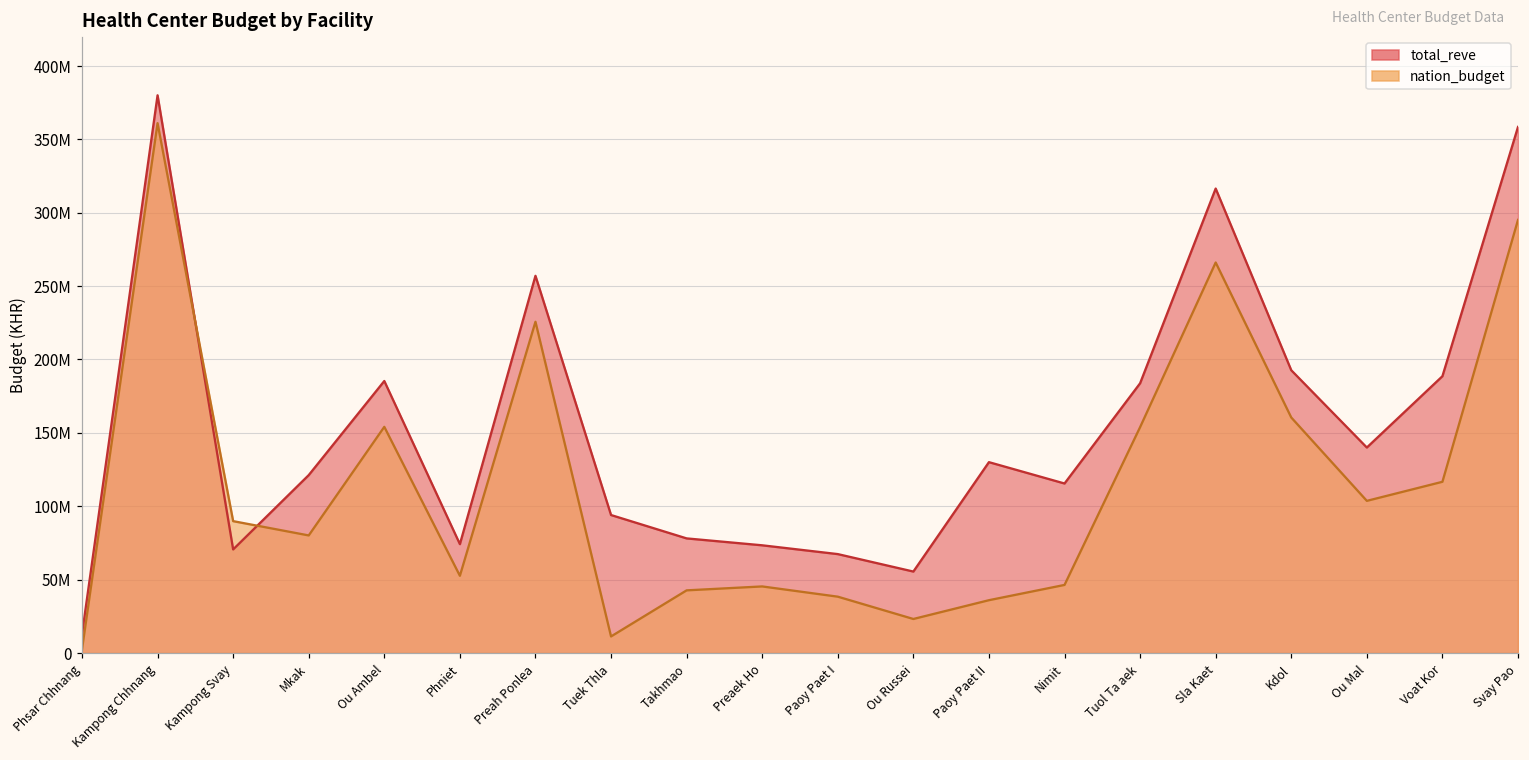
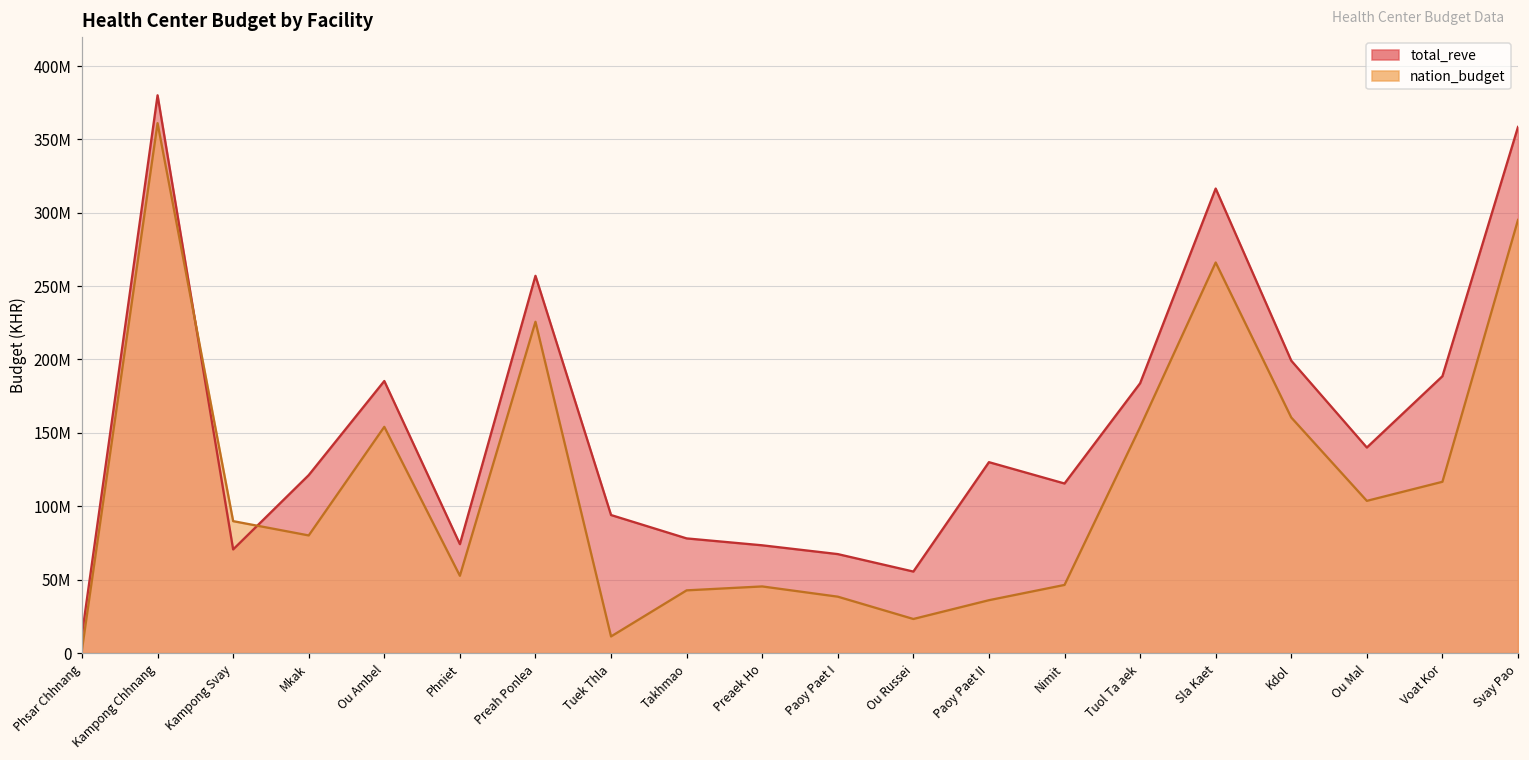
  {
    "total_reve": {
      "Phsar Chhnang": 13000000,
      "Kampong Chhnang": 380000000,
      "Kampong Svay": 71000000,
      "Mkak": 121000000,
      "Ou Ambel": 185000000,
      "Phniet": 74000000,
      "Preah Ponlea": 257000000,
      "Tuek Thla": 94000000,
      "Takhmao": 78000000,
      "Preaek Ho": 73000000,
      "Paoy Paet I": 67000000,
      "Ou Russei": 56000000,
      "Paoy Paet II": 130000000,
      "Nimit": 116000000,
      "Tuol Ta aek": 184000000,
      "Sla Kaet": 316000000,
-     "Kdol": 193000000,
+     "Kdol": 199000000,
      "Ou Mal": 140000000,
      "Voat Kor": 189000000,
      "Svay Pao": 358000000
    },
    "nation_budget": {
      "Phsar Chhnang": 2000000,
      "Kampong Chhnang": 361000000,
      "Kampong Svay": 90000000,
      "Mkak": 80000000,
      "Ou Ambel": 154000000,
      "Phniet": 53000000,
      "Preah Ponlea": 226000000,
      "Tuek Thla": 11000000,
      "Takhmao": 43000000,
      "Preaek Ho": 45000000,
      "Paoy Paet I": 38000000,
      "Ou Russei": 23000000,
      "Paoy Paet II": 36000000,
      "Nimit": 46000000,
      "Tuol Ta aek": 154000000,
      "Sla Kaet": 266000000,
      "Kdol": 160000000,
      "Ou Mal": 104000000,
      "Voat Kor": 117000000,
      "Svay Pao": 295000000
    }
  }
